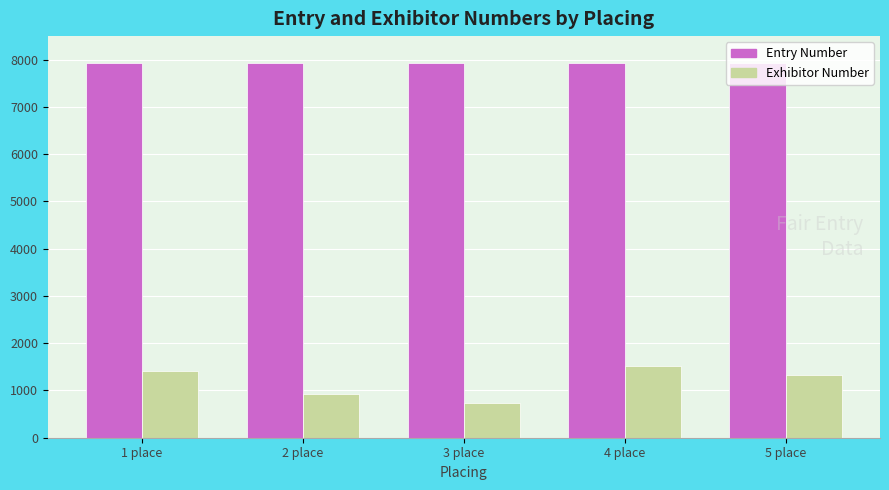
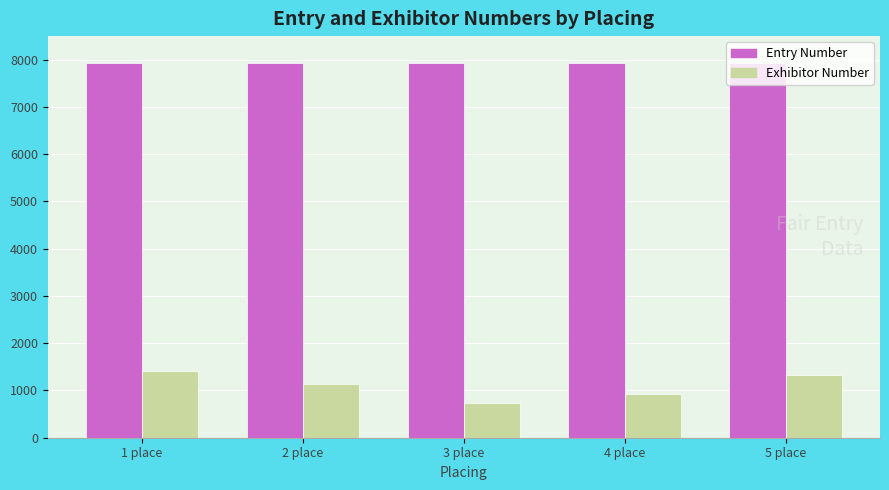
  {
    "Entry Number": {
      "1 place": 7900,
      "2 place": 7900,
      "3 place": 7900,
      "4 place": 7900
    },
    "Exhibitor Number": {
      "1 place": 1400,
-     "2 place": 900,
+     "2 place": 1100,
      "3 place": 700,
-     "4 place": 1500,
+     "4 place": 900,
      "5 place": 1300
    }
  }
